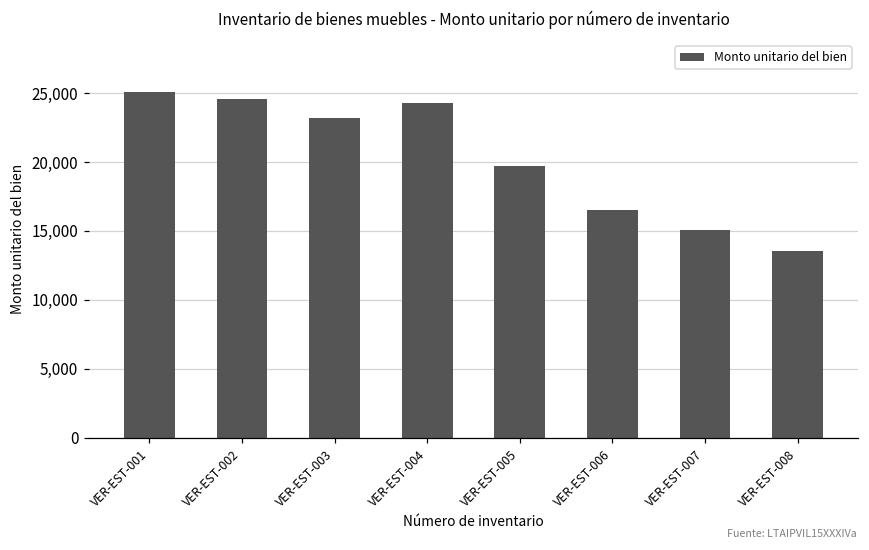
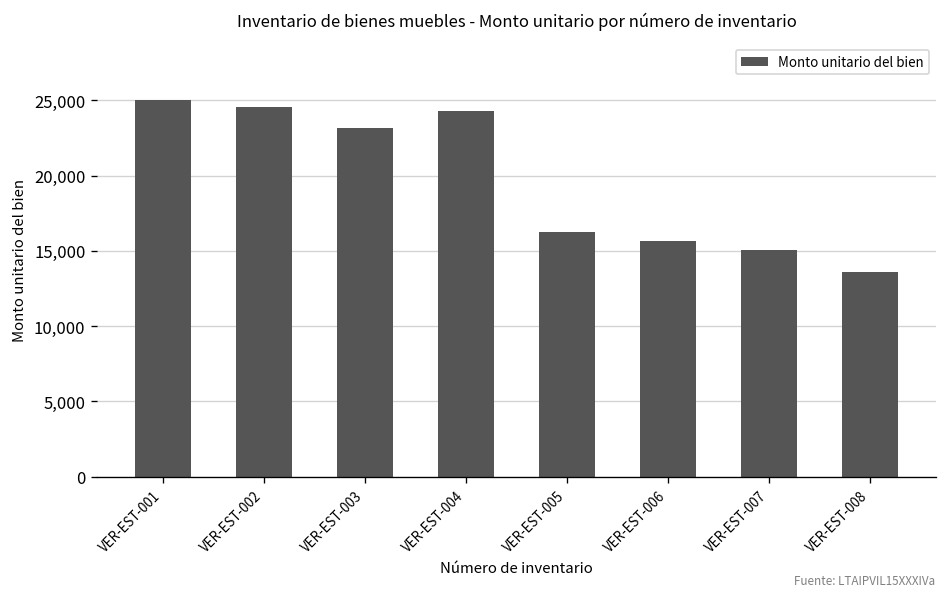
  {
    "VER-EST-001": "25,100",
    "VER-EST-002": "24,600",
    "VER-EST-003": "23,200",
    "VER-EST-004": "24,300",
-   "VER-EST-005": "19,700",
-   "VER-EST-006": "16,500",
+   "VER-EST-005": "16,200",
+   "VER-EST-006": "15,700",
    "VER-EST-007": "15,100",
    "VER-EST-008": "13,600"
  }
